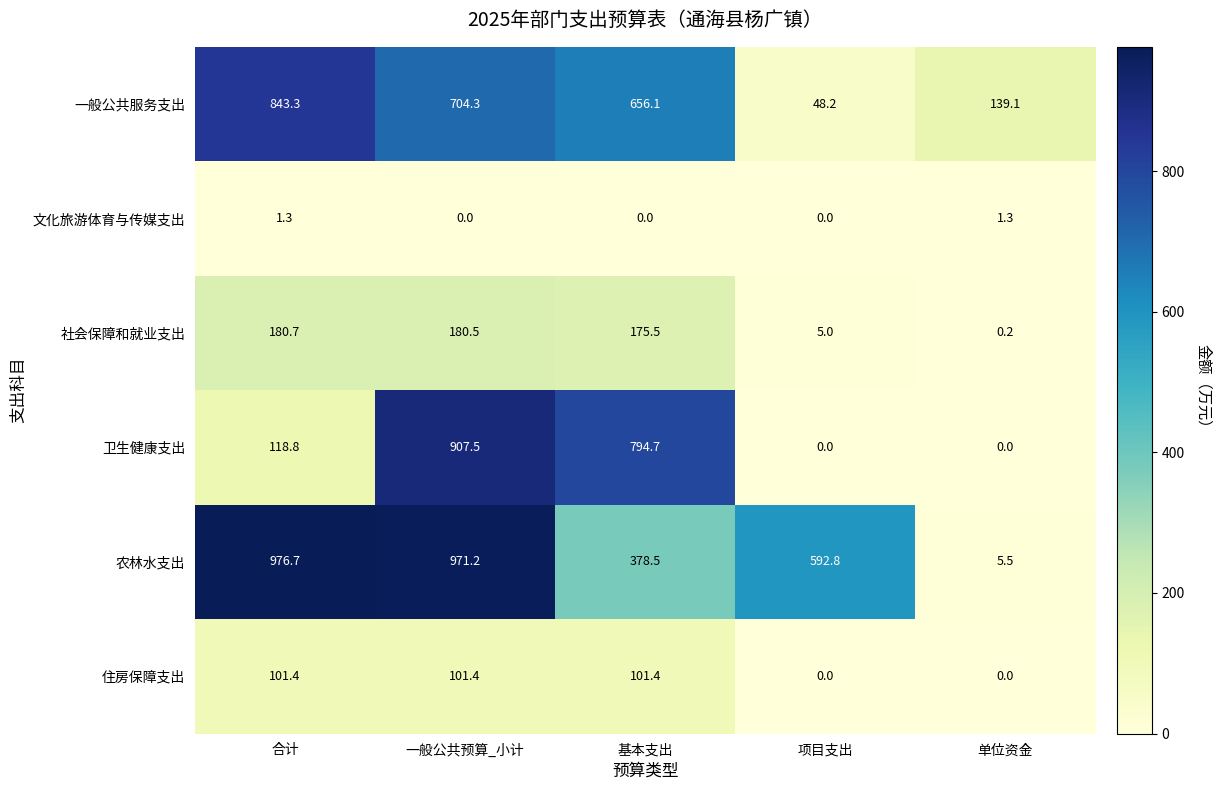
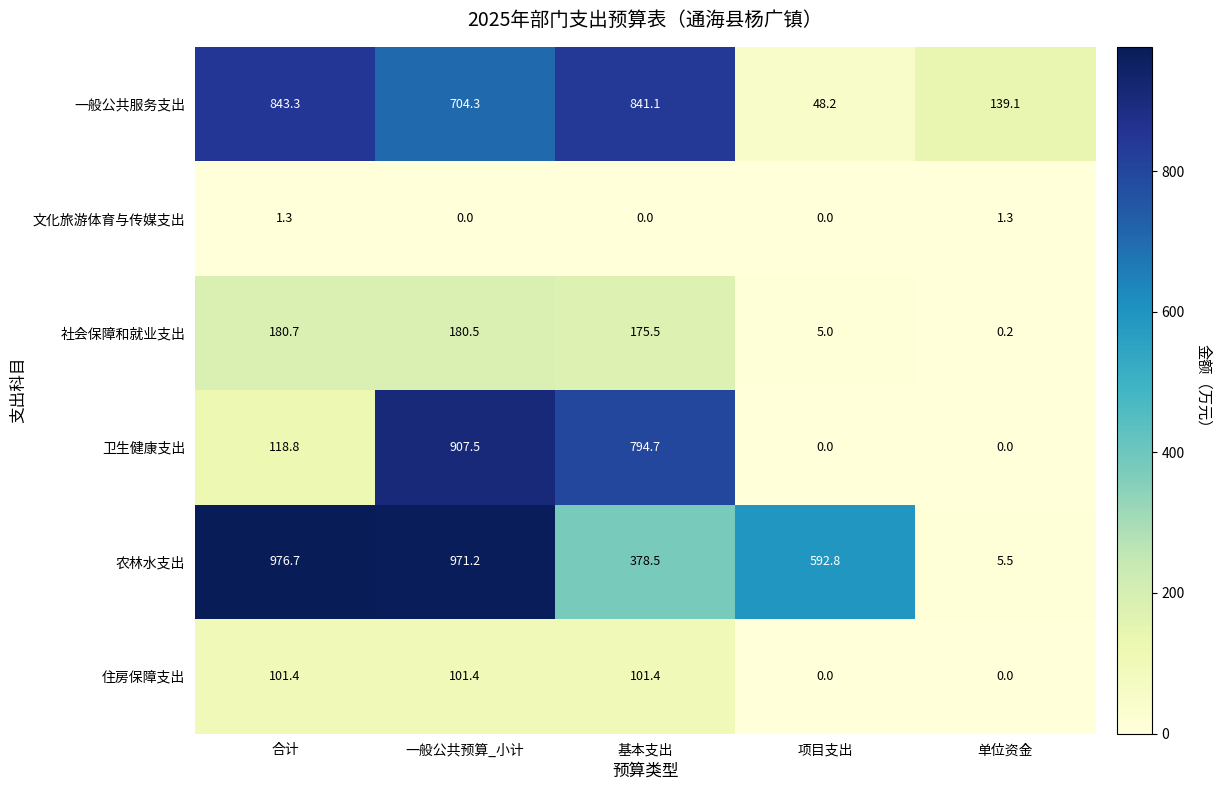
  {
    "一般公共服务支出": {
      "合计": 843.3,
      "一般公共预算_小计": 704.3,
-     "基本支出": 656.1,
+     "基本支出": 841.1,
      "项目支出": 48.2,
      "单位资金": 139.1
    },
    "文化旅游体育与传媒支出": {
      "合计": 1.3,
      "一般公共预算_小计": 0.0,
      "基本支出": 0.0,
      "项目支出": 0.0,
      "单位资金": 1.3
    },
    "社会保障和就业支出": {
      "合计": 180.7,
      "一般公共预算_小计": 180.5,
      "基本支出": 175.5,
      "项目支出": 5.0,
      "单位资金": 0.2
    },
    "卫生健康支出": {
      "合计": 118.8,
      "一般公共预算_小计": 907.5,
      "基本支出": 794.7,
      "项目支出": 0.0,
      "单位资金": 0.0
    },
    "农林水支出": {
      "合计": 976.7,
      "一般公共预算_小计": 971.2,
      "基本支出": 378.5,
      "项目支出": 592.8,
      "单位资金": 5.5
    },
    "住房保障支出": {
      "合计": 101.4,
      "一般公共预算_小计": 101.4,
      "基本支出": 101.4,
      "项目支出": 0.0,
      "单位资金": 0.0
    }
  }
